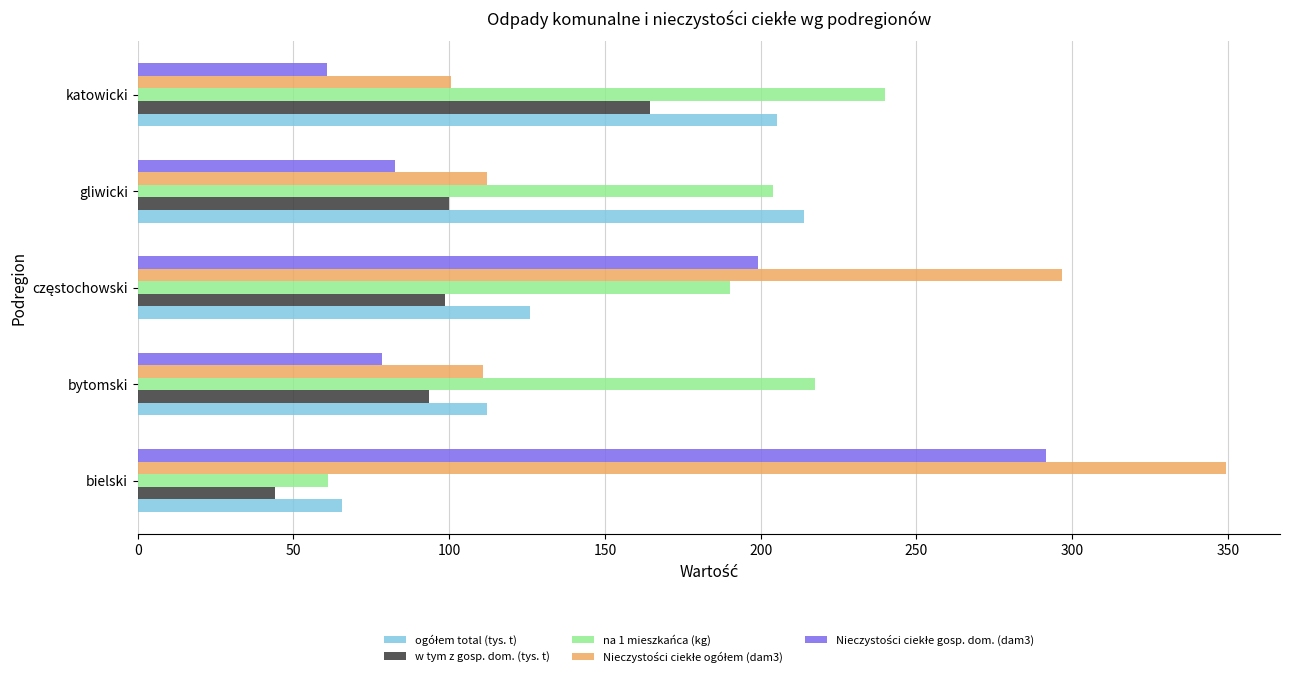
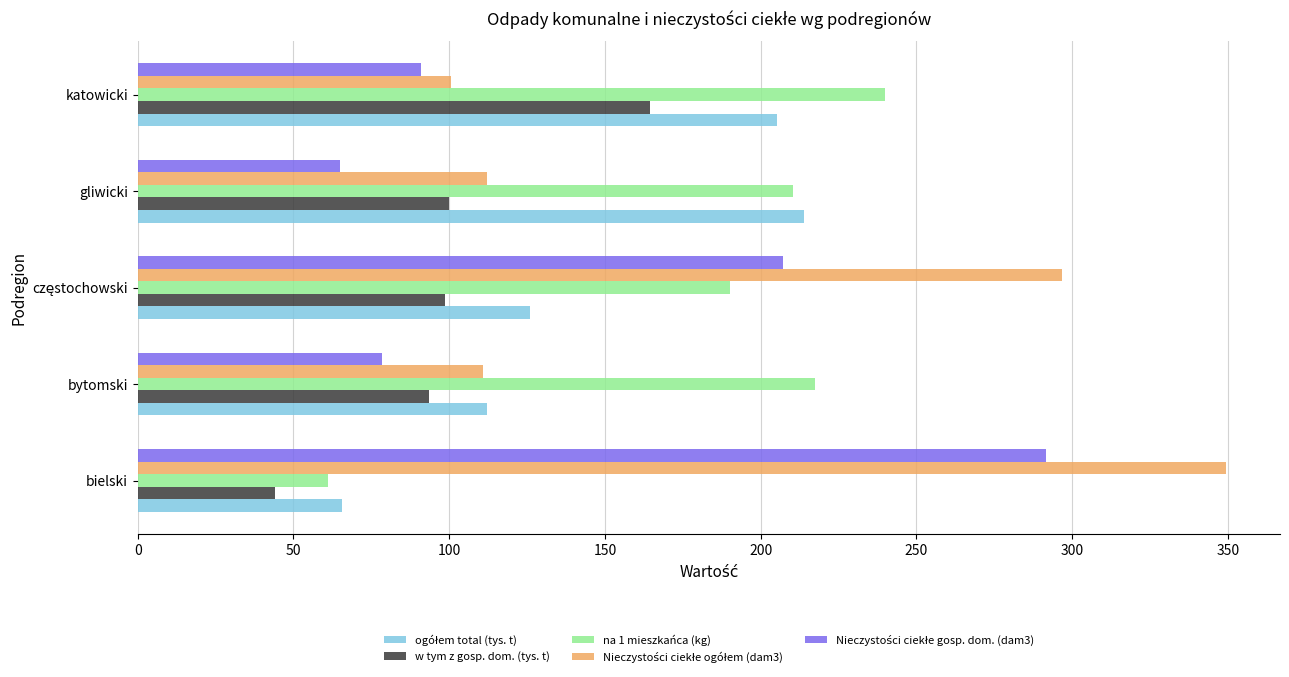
  {
    "ogółem total (tys. t)": {
      "katowicki": 205,
      "gliwicki": 214,
      "częstochowski": 126,
      "bytomski": 112,
      "bielski": 66
    },
    "w tym z gosp. dom. (tys. t)": {
      "katowicki": 165,
      "gliwicki": 100,
      "częstochowski": 99,
      "bytomski": 94,
      "bielski": 44
    },
    "na 1 mieszkańca (kg)": {
      "katowicki": 240,
-     "gliwicki": 204,
+     "gliwicki": 210,
      "częstochowski": 190,
      "bytomski": 217,
      "bielski": 61
    },
    "Nieczystości ciekłe ogółem (dam3)": {
      "katowicki": 101,
      "gliwicki": 112,
      "częstochowski": 297,
      "bytomski": 111,
      "bielski": 349
    },
    "Nieczystości ciekłe gosp. dom. (dam3)": {
-     "katowicki": 61,
-     "gliwicki": 83,
-     "częstochowski": 199,
+     "katowicki": 91,
+     "gliwicki": 65,
+     "częstochowski": 207,
      "bytomski": 78,
      "bielski": 292
    }
  }
